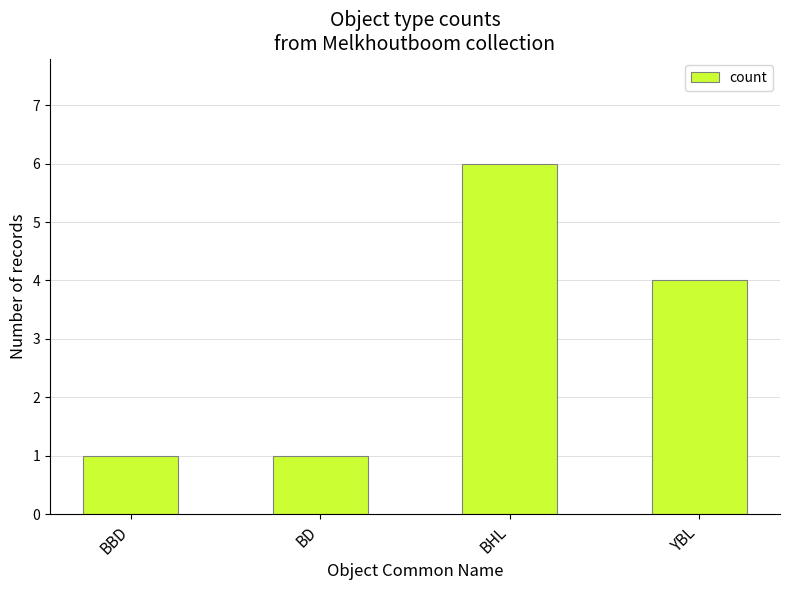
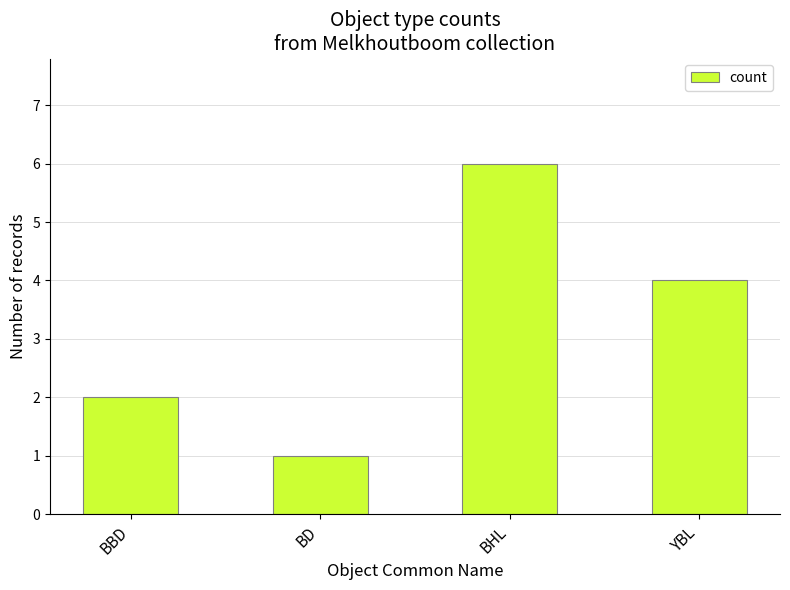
  {
-   "BBD": 1,
+   "BBD": 2,
    "BD": 1,
    "BHL": 6,
    "YBL": 4
  }
